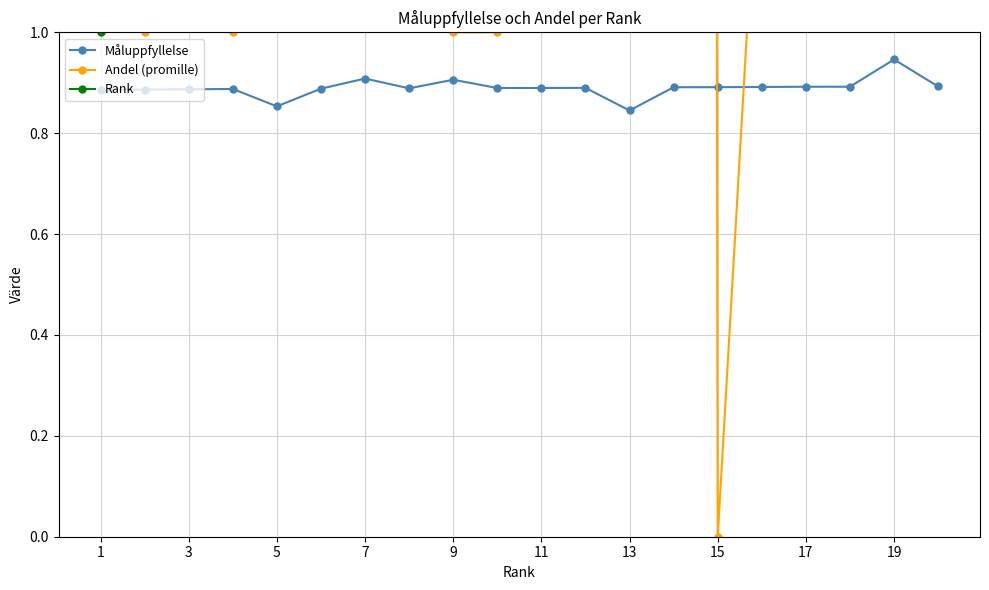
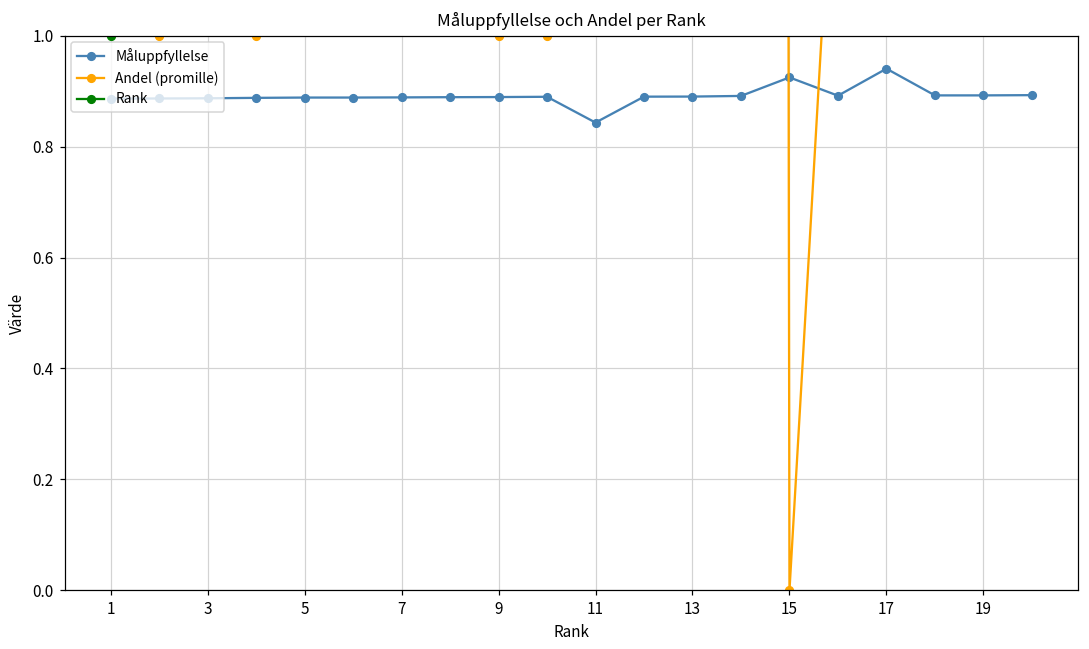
  {
    "Måluppfyllelse": {
-     "5": 0.85,
-     "7": 0.91,
-     "9": 0.91,
-     "11": 0.89,
-     "13": 0.85,
-     "15": 0.89,
-     "17": 0.89,
-     "19": 0.95
+     "5": 0.89,
+     "7": 0.89,
+     "9": 0.89,
+     "11": 0.84,
+     "13": 0.89,
+     "15": 0.92,
+     "17": 0.94,
+     "19": 0.89
    },
    "Andel (promille)": {
      "9": 1.00,
      "15": 0.00
    },
    "Rank": {
      "1": 1.00
    }
  }
